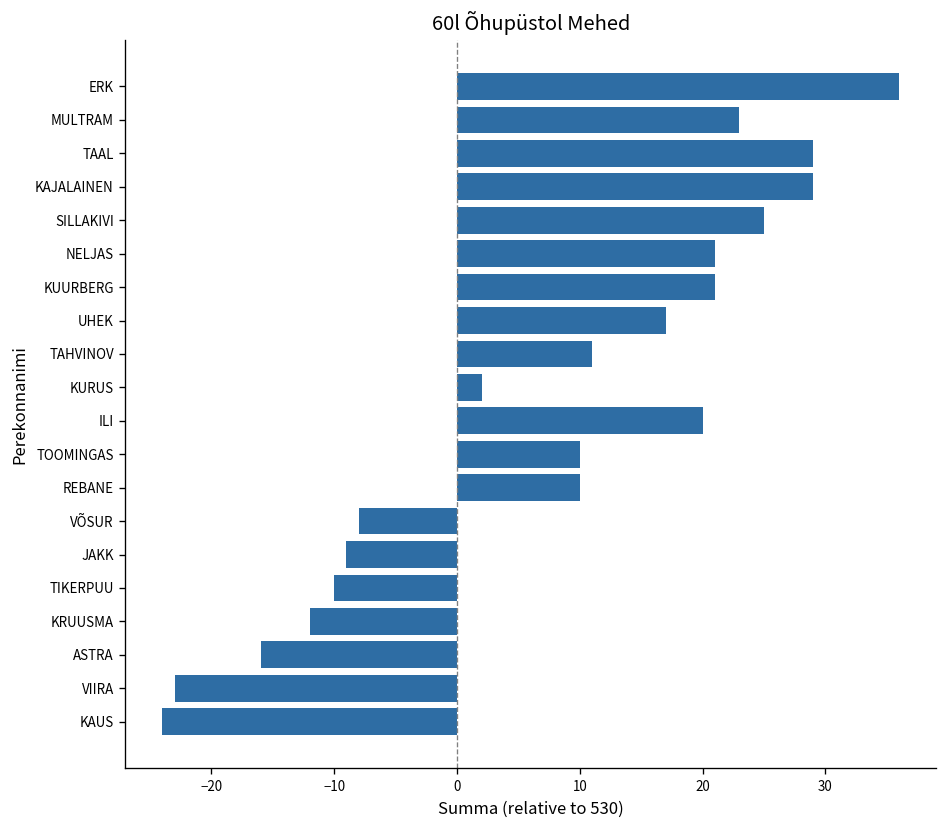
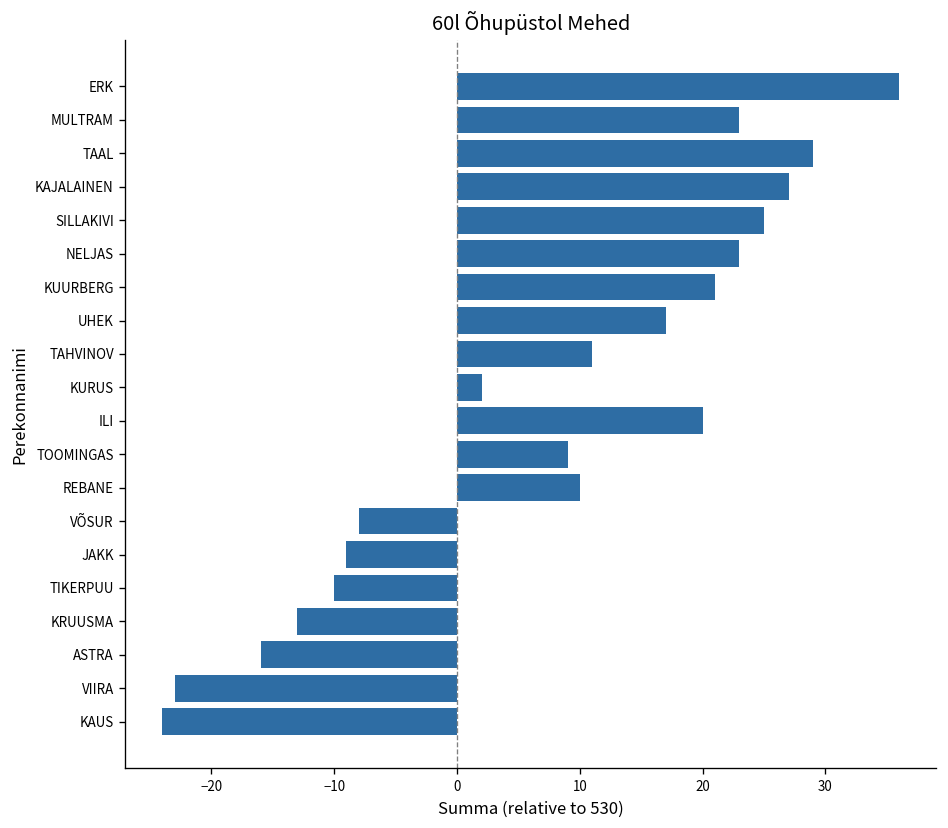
  {
    "ERK": 36.0,
    "MULTRAM": 23.0,
    "TAAL": 29.0,
-   "KAJALAINEN": 29.0,
+   "KAJALAINEN": 27.0,
    "SILLAKIVI": 25.0,
-   "NELJAS": 21.0,
+   "NELJAS": 23.0,
    "KUURBERG": 21.0,
    "UHEK": 17.0,
    "TAHVINOV": 11.0,
    "KURUS": 2.0,
    "ILI": 20.0,
-   "TOOMINGAS": 10.0,
+   "TOOMINGAS": 9.0,
    "REBANE": 10.0,
    "VÕSUR": -8.0,
    "JAKK": -9.0,
    "TIKERPUU": -10.0,
-   "KRUUSMA": -12.0,
+   "KRUUSMA": -13.0,
    "ASTRA": -16.0,
    "VIIRA": -23.0,
    "KAUS": -24.0
  }
